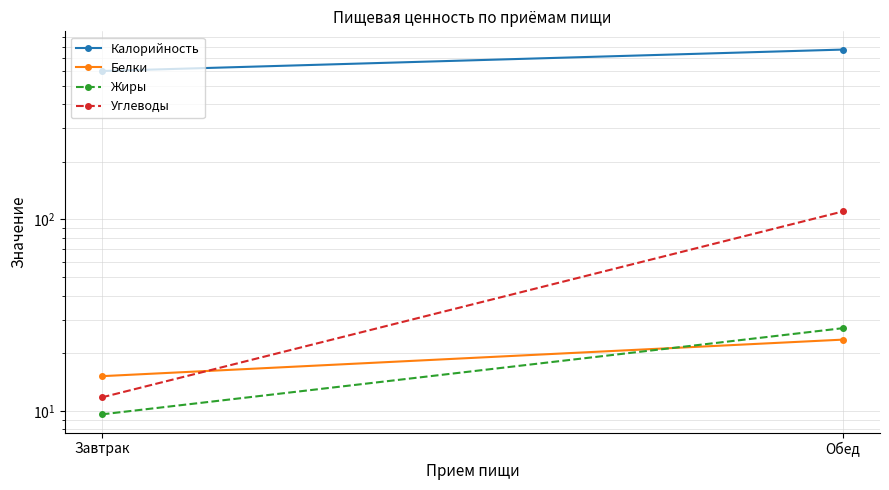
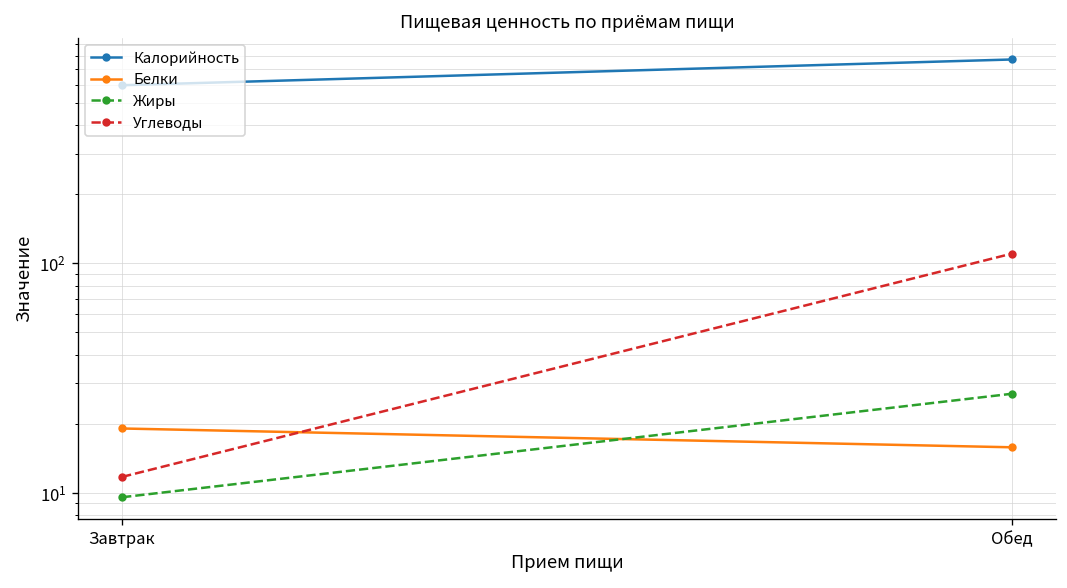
  {
    "Калорийность": {
      "Обед": 770
    },
    "Белки": {
-     "Завтрак": 15,
-     "Обед": 24
+     "Завтрак": 19,
+     "Обед": 16
    },
    "Жиры": {
      "Завтрак": 10,
      "Обед": 27
    },
    "Углеводы": {
      "Завтрак": 12,
      "Обед": 110
    }
  }
